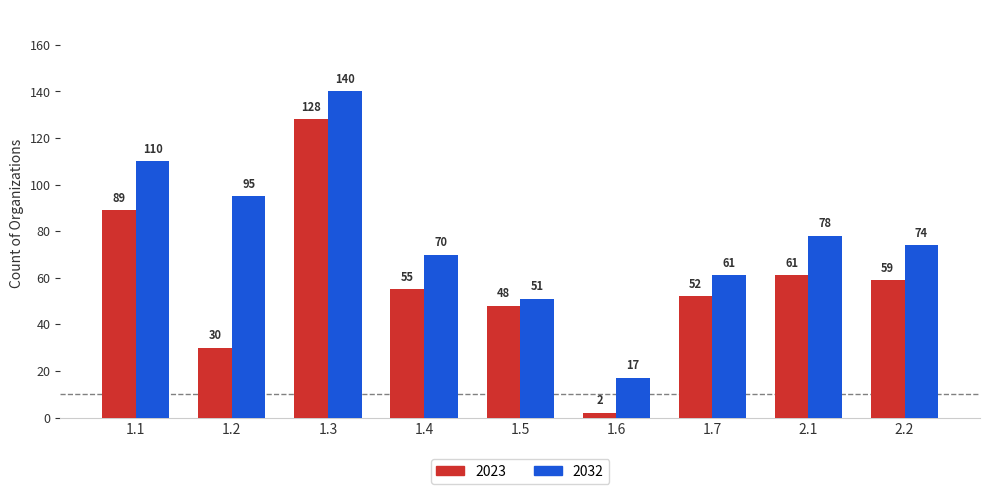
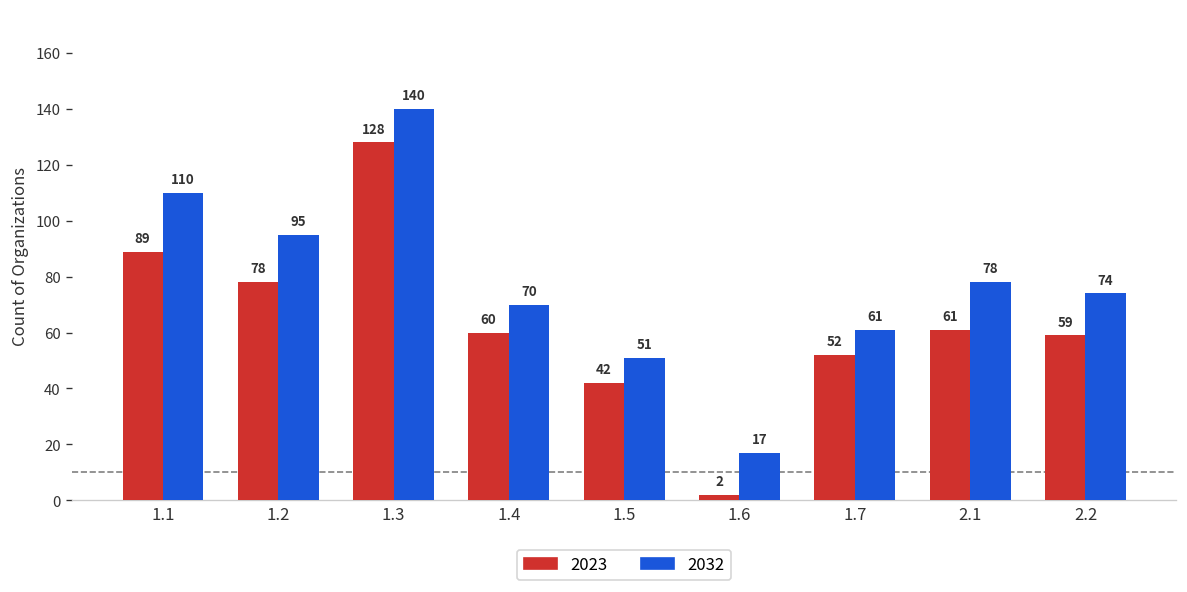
  {
    "2023": {
      "1.1": 89,
-     "1.2": 30,
+     "1.2": 78,
      "1.3": 128,
-     "1.4": 55,
-     "1.5": 48,
+     "1.4": 60,
+     "1.5": 42,
      "1.6": 2,
      "1.7": 52,
      "2.1": 61,
      "2.2": 59
    },
    "2032": {
      "1.1": 110,
      "1.2": 95,
      "1.3": 140,
      "1.4": 70,
      "1.5": 51,
      "1.6": 17,
      "1.7": 61,
      "2.1": 78,
      "2.2": 74
    }
  }
